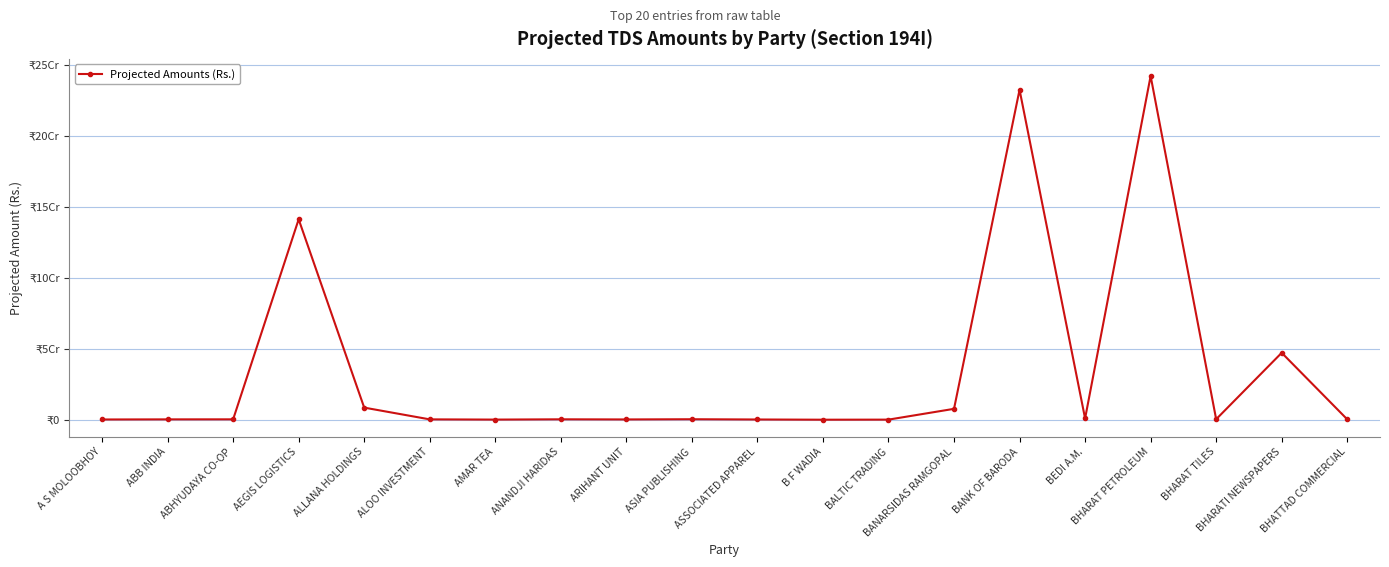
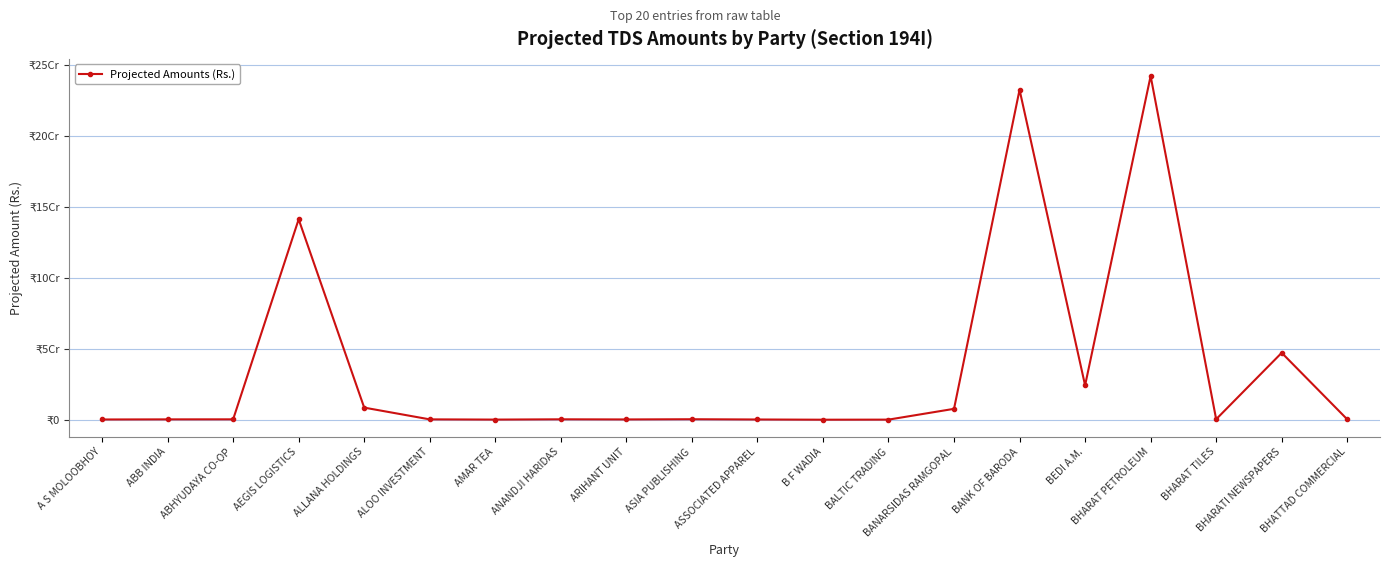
  {
    "A S MOLOOBHOY": "₹0.0Cr",
    "ABB INDIA": "₹0.0Cr",
    "ABHYUDAYA CO-OP": "₹0.0Cr",
    "AEGIS LOGISTICS": "₹14.1Cr",
    "ALLANA HOLDINGS": "₹0.9Cr",
    "ALOO INVESTMENT": "₹0.0Cr",
    "AMAR TEA": "₹0.0Cr",
    "ANANDJI HARIDAS": "₹0.0Cr",
    "ARIHANT UNIT": "₹0.0Cr",
    "ASIA PUBLISHING": "₹0.1Cr",
    "ASSOCIATED APPAREL": "₹0.0Cr",
    "B F WADIA": "₹0.0Cr",
    "BALTIC TRADING": "₹0.0Cr",
    "BANARSIDAS RAMGOPAL": "₹0.8Cr",
    "BANK OF BARODA": "₹23.2Cr",
-   "BEDI A.M.": "₹0.1Cr",
+   "BEDI A.M.": "₹2.4Cr",
    "BHARAT PETROLEUM": "₹24.2Cr",
    "BHARAT TILES": "₹0.1Cr",
    "BHARATI NEWSPAPERS": "₹4.7Cr",
    "BHATTAD COMMERCIAL": "₹0.0Cr"
  }
